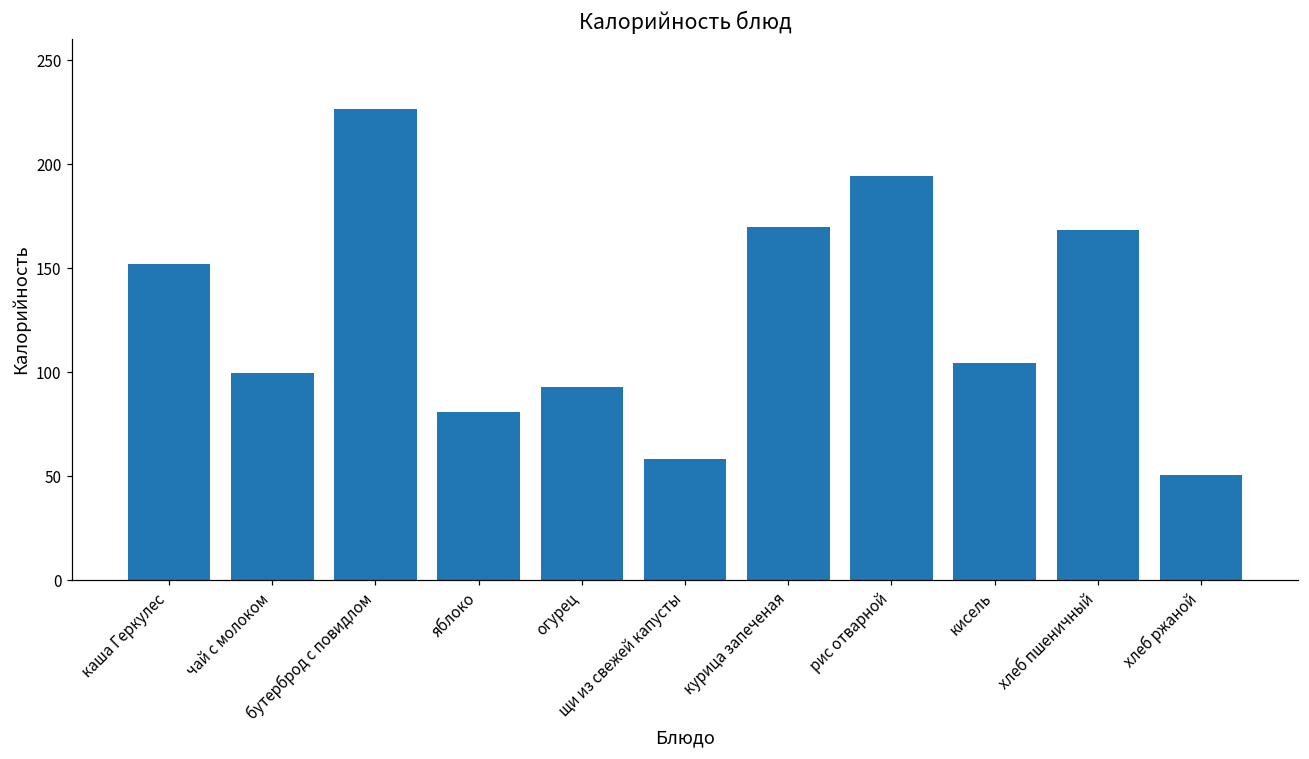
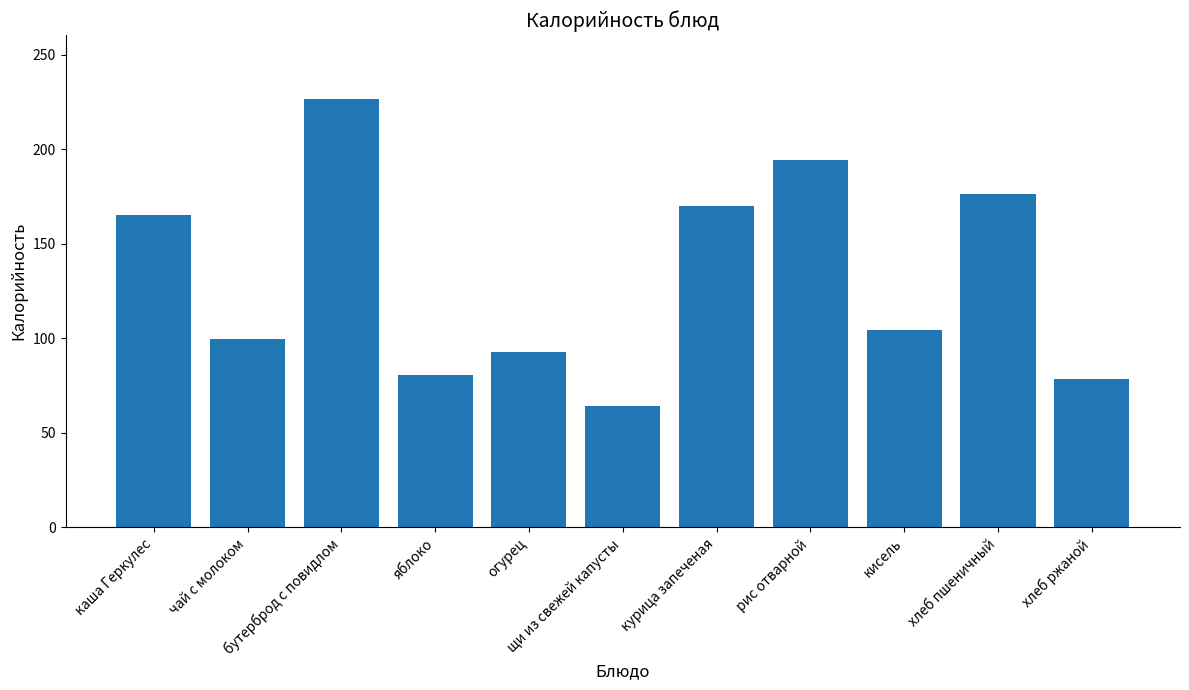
  {
-   "каша Геркулес": 152,
+   "каша Геркулес": 165,
    "чай с молоком": 100,
    "бутерброд с повидлом": 226,
    "яблоко": 81,
    "огурец": 93,
-   "щи из свежей капусты": 58,
+   "щи из свежей капусты": 64,
    "курица запеченая": 170,
    "рис отварной": 194,
    "кисель": 105,
-   "хлеб пшеничный": 168,
-   "хлеб ржаной": 50
+   "хлеб пшеничный": 176,
+   "хлеб ржаной": 78
  }
